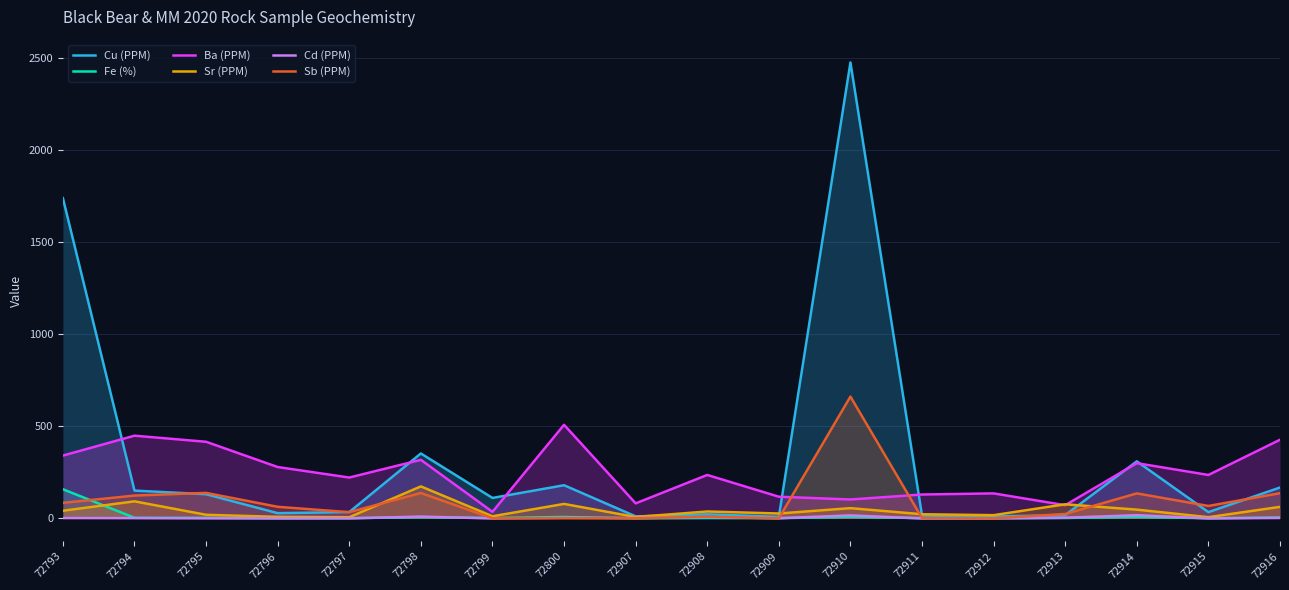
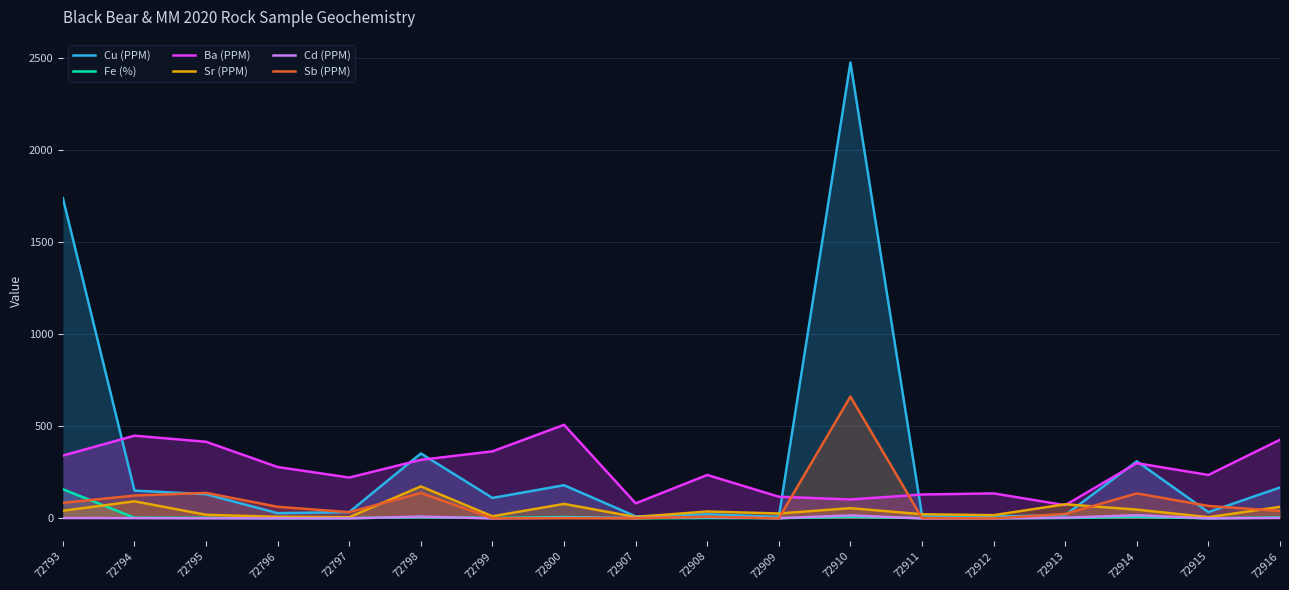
  {
    "Cu (PPM)": {
      "72793": 1740,
      "72794": 150,
      "72796": 30,
      "72798": 350,
      "72799": 110,
      "72800": 180,
      "72910": 2470,
      "72915": 30,
      "72916": 170
    },
    "Fe (%)": {
      "72793": 160
    },
    "Ba (PPM)": {
      "72793": 340,
      "72794": 450,
      "72795": 420,
      "72796": 280,
      "72797": 220,
      "72798": 320,
-     "72799": 40,
+     "72799": 360,
      "72800": 510,
      "72907": 80,
      "72908": 240,
      "72909": 120,
      "72910": 100,
      "72911": 130,
      "72912": 140,
      "72915": 240,
      "72916": 430
    },
    "Sr (PPM)": {
      "72793": 40,
      "72794": 90,
      "72795": 20,
      "72798": 170,
      "72800": 80,
      "72908": 40,
      "72909": 30,
      "72910": 60,
      "72914": 50,
      "72916": 60
    },
    "Cd (PPM)": {
      "72793": 0
    },
    "Sb (PPM)": {
      "72793": 80,
      "72794": 120,
      "72796": 60,
      "72798": 140,
      "72910": 660,
      "72914": 140,
      "72915": 70,
-     "72916": 140
+     "72916": 40
    }
  }
